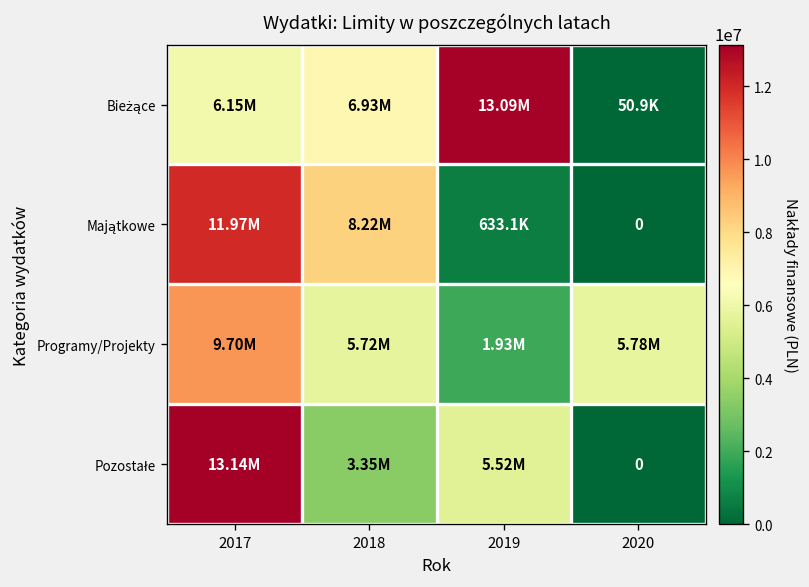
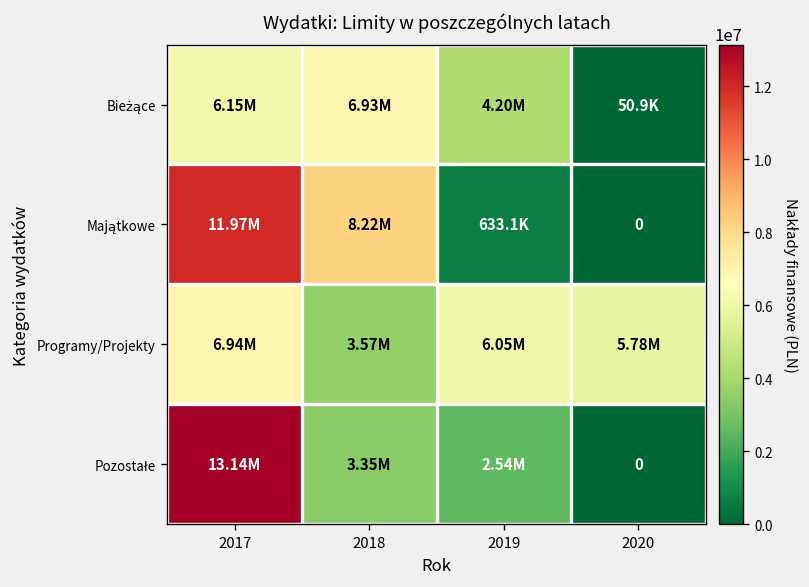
  {
    "Bieżące": {
      "2017": "6.15M",
      "2018": "6.93M",
-     "2019": "13.09M",
+     "2019": "4.20M",
      "2020": "50.9K"
    },
    "Majątkowe": {
      "2017": "11.97M",
      "2018": "8.22M",
      "2019": "633.1K",
      "2020": "0"
    },
    "Programy/Projekty": {
-     "2017": "9.70M",
-     "2018": "5.72M",
-     "2019": "1.93M",
+     "2017": "6.94M",
+     "2018": "3.57M",
+     "2019": "6.05M",
      "2020": "5.78M"
    },
    "Pozostałe": {
      "2017": "13.14M",
      "2018": "3.35M",
-     "2019": "5.52M",
+     "2019": "2.54M",
      "2020": "0"
    }
  }
